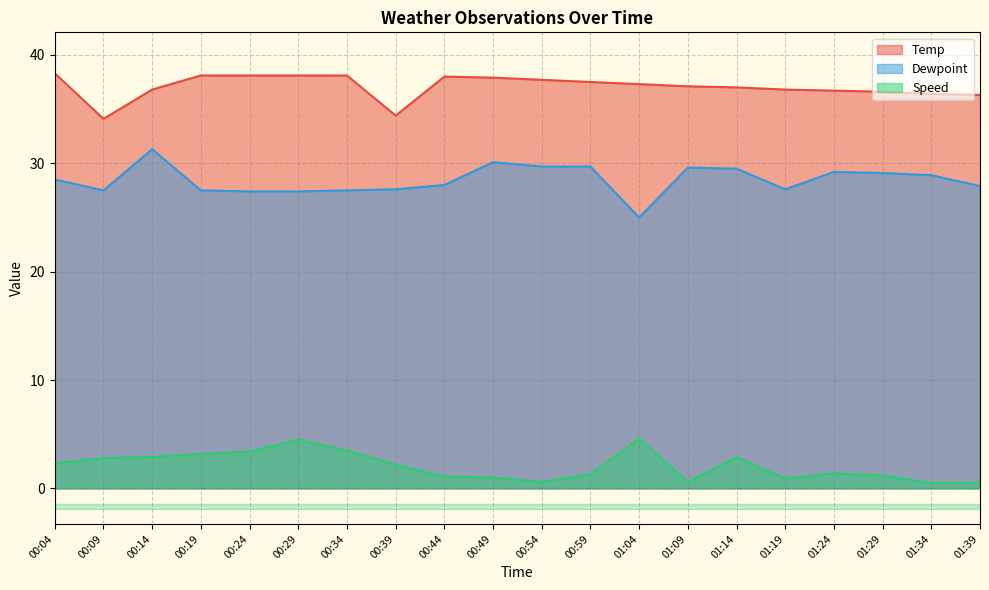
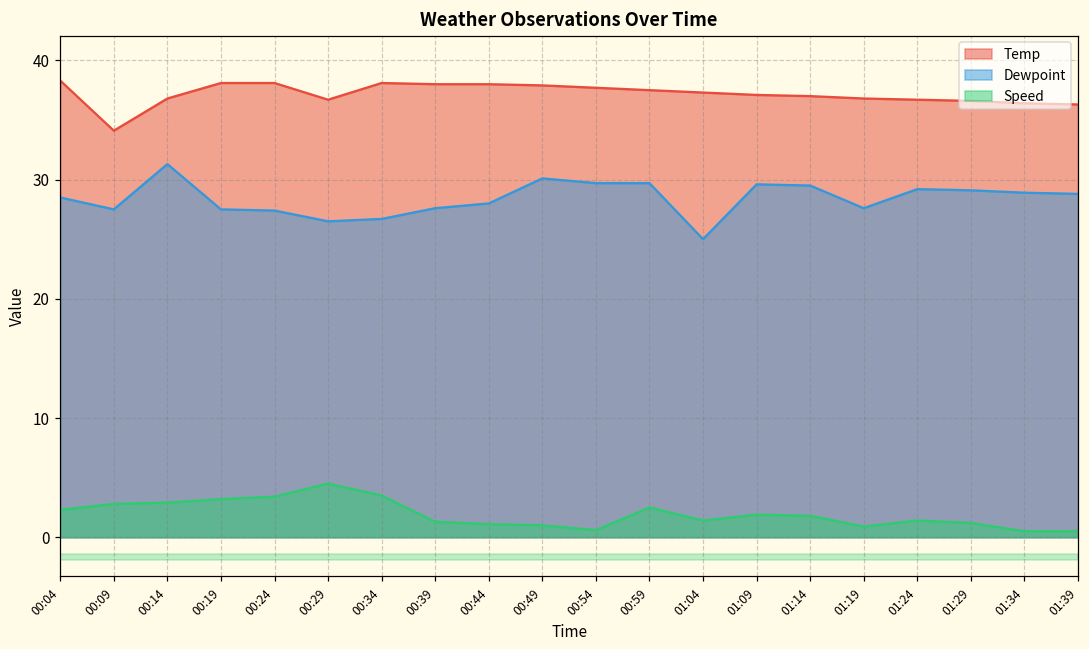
  {
    "Temp": {
      "00:04": 38.3,
      "00:09": 34.1,
      "00:14": 36.8,
      "00:19": 38.1,
      "00:24": 38.1,
-     "00:29": 38.1,
+     "00:29": 36.7,
      "00:34": 38.1,
-     "00:39": 34.4,
+     "00:39": 38.0,
      "00:44": 38.0,
      "00:49": 37.9,
      "00:54": 37.7,
      "00:59": 37.5,
      "01:04": 37.3,
      "01:09": 37.1,
      "01:14": 37.0,
      "01:19": 36.8,
      "01:24": 36.7,
      "01:39": 36.3
    },
    "Dewpoint": {
      "00:04": 28.5,
      "00:09": 27.5,
      "00:14": 31.3,
      "00:19": 27.5,
      "00:24": 27.4,
-     "00:29": 27.4,
-     "00:34": 27.5,
+     "00:29": 26.5,
+     "00:34": 26.7,
      "00:39": 27.6,
      "00:44": 28.0,
      "00:49": 30.1,
      "00:54": 29.7,
      "00:59": 29.7,
      "01:04": 25.0,
      "01:09": 29.6,
      "01:14": 29.5,
      "01:19": 27.6,
      "01:24": 29.2,
      "01:29": 29.1,
      "01:34": 28.9,
-     "01:39": 27.9
+     "01:39": 28.8
    },
    "Speed": {
      "00:04": 2.3,
      "00:09": 2.8,
      "00:14": 2.9,
      "00:19": 3.2,
      "00:24": 3.4,
      "00:29": 4.5,
      "00:34": 3.5,
-     "00:39": 2.2,
+     "00:39": 1.3,
      "00:44": 1.1,
      "00:49": 1.0,
      "00:54": 0.6,
-     "00:59": 1.3,
-     "01:04": 4.6,
-     "01:09": 0.6,
-     "01:14": 2.9,
+     "00:59": 2.5,
+     "01:04": 1.4,
+     "01:09": 1.9,
+     "01:14": 1.8,
      "01:19": 0.9,
      "01:24": 1.4,
      "01:29": 1.2,
      "01:34": 0.5,
      "01:39": 0.5
    }
  }
